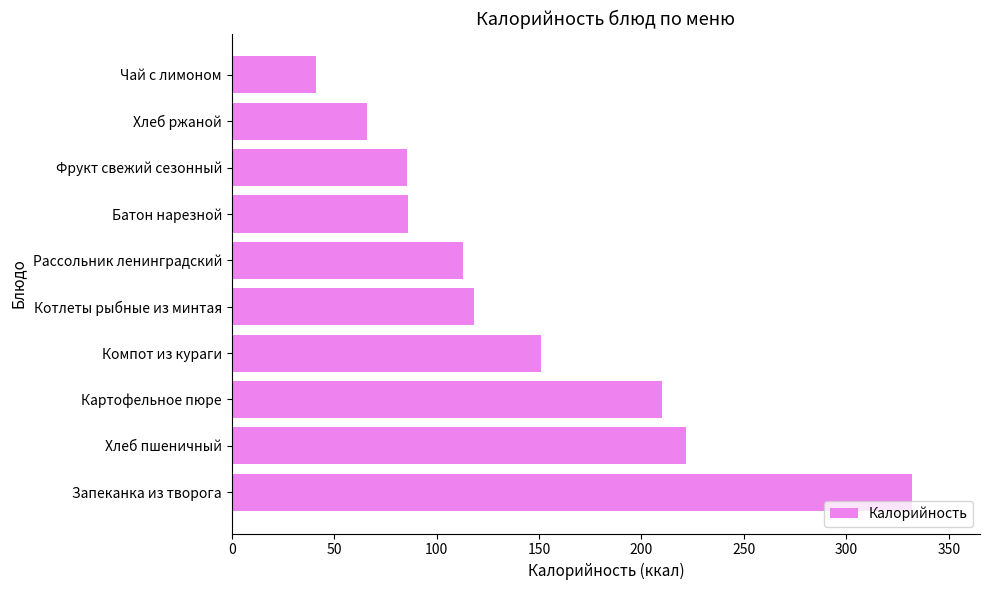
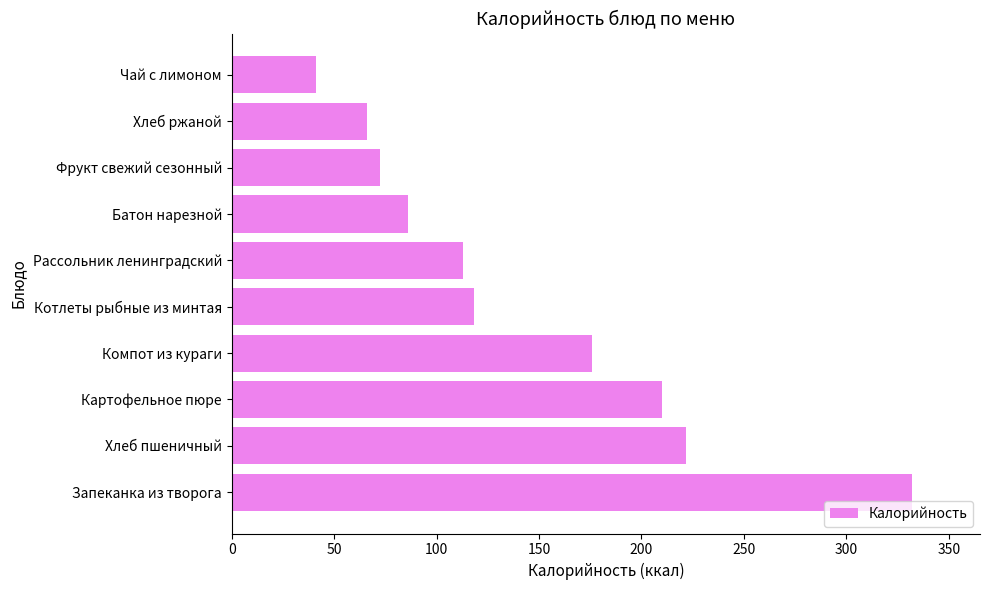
  {
    "Чай с лимоном": 41,
    "Хлеб ржаной": 66,
-   "Фрукт свежий сезонный": 86,
+   "Фрукт свежий сезонный": 72,
    "Батон нарезной": 86,
    "Рассольник ленинградский": 113,
    "Котлеты рыбные из минтая": 118,
-   "Компот из кураги": 151,
+   "Компот из кураги": 176,
    "Картофельное пюре": 210,
    "Хлеб пшеничный": 222,
    "Запеканка из творога": 332
  }
